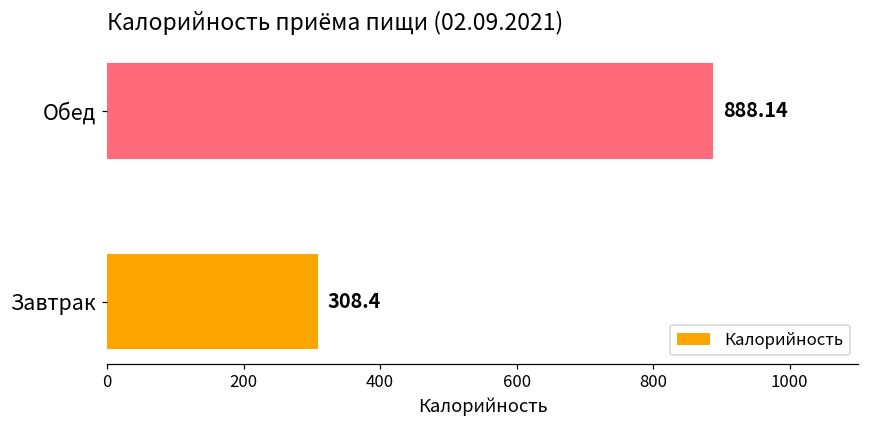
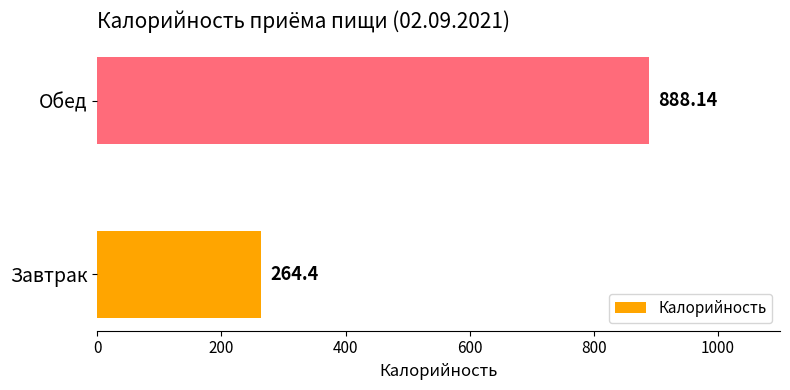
  {
    "Обед": 888.14,
-   "Завтрак": 308.4
+   "Завтрак": 264.4
  }
